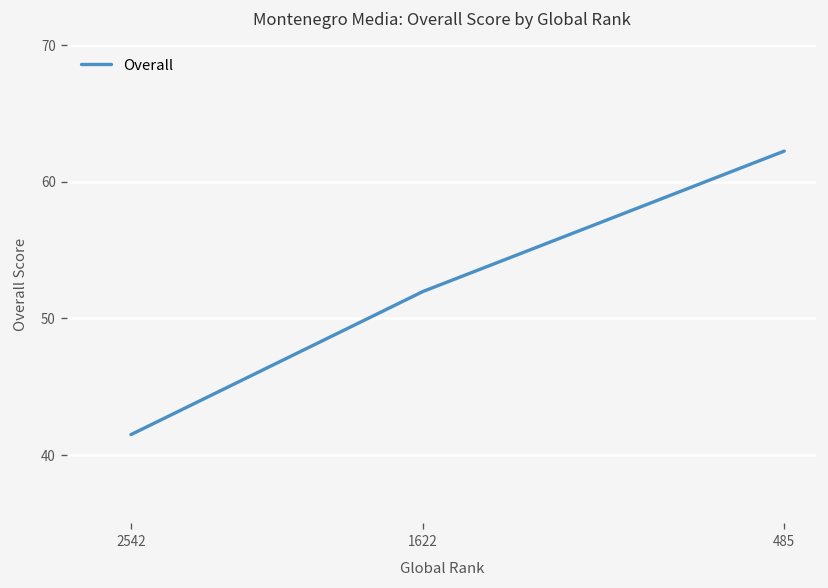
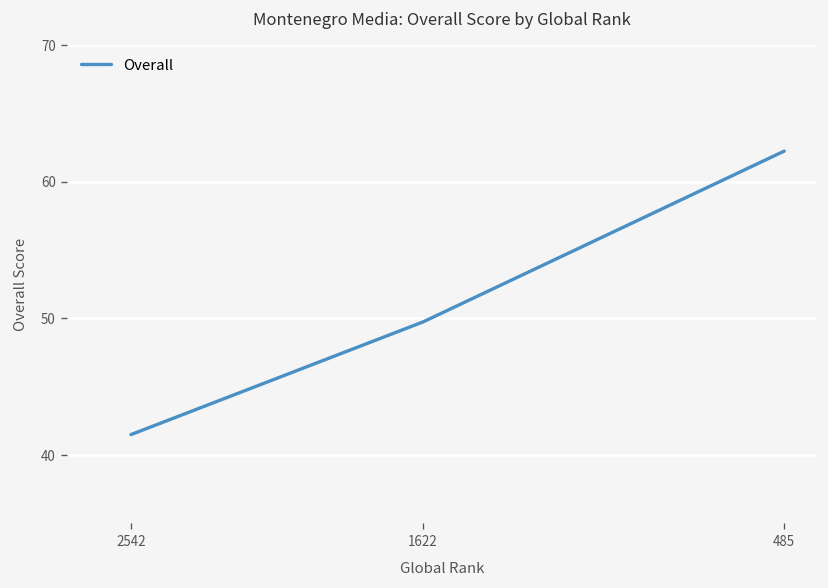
  {
    "2542": 41.5,
-   "1622": 52.0,
+   "1622": 49.8,
    "485": 62.3
  }
